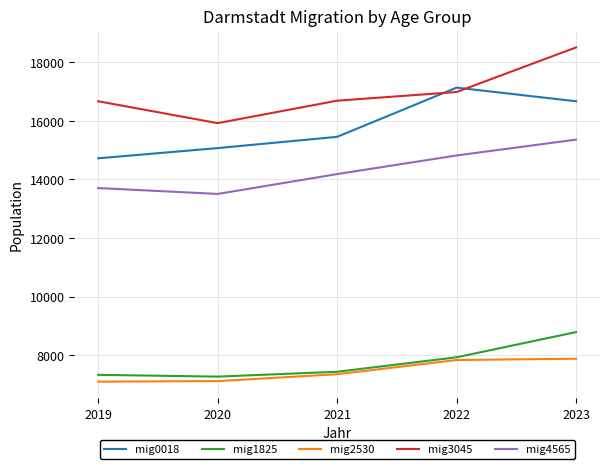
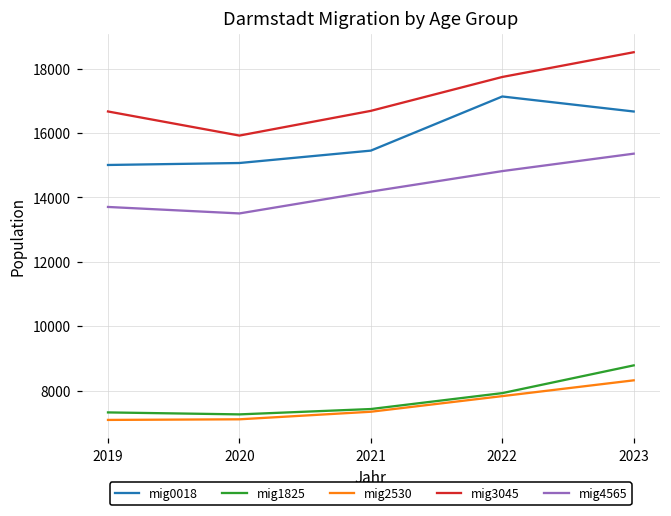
  {
    "mig0018": {
-     "2019": 14700,
+     "2019": 15000,
      "2020": 15100,
      "2021": 15500,
      "2022": 17100,
      "2023": 16700
    },
    "mig1825": {
      "2019": 7300,
      "2020": 7300,
      "2022": 7900,
      "2023": 8800
    },
    "mig2530": {
      "2019": 7100,
      "2020": 7100,
      "2022": 7800,
-     "2023": 7900
+     "2023": 8300
    },
    "mig3045": {
      "2019": 16700,
      "2020": 15900,
      "2021": 16700,
-     "2022": 17000,
+     "2022": 17700,
      "2023": 18500
    },
    "mig4565": {
      "2019": 13700,
      "2020": 13500,
      "2021": 14200,
      "2022": 14800,
      "2023": 15400
    }
  }
